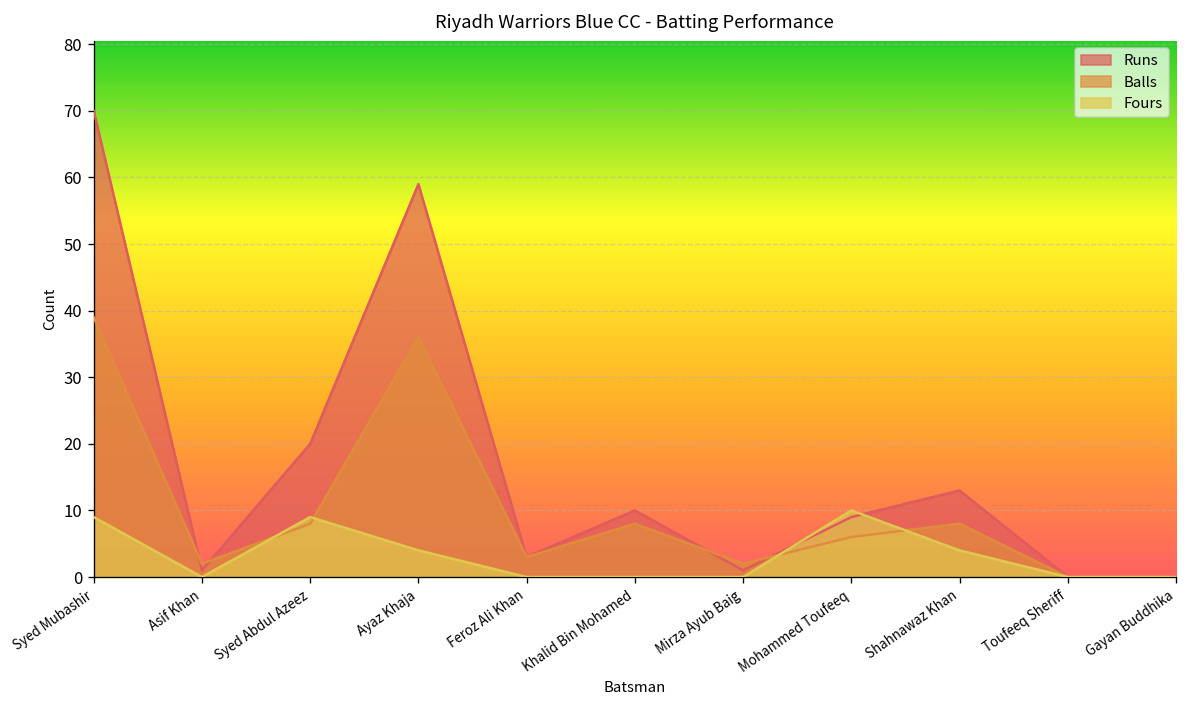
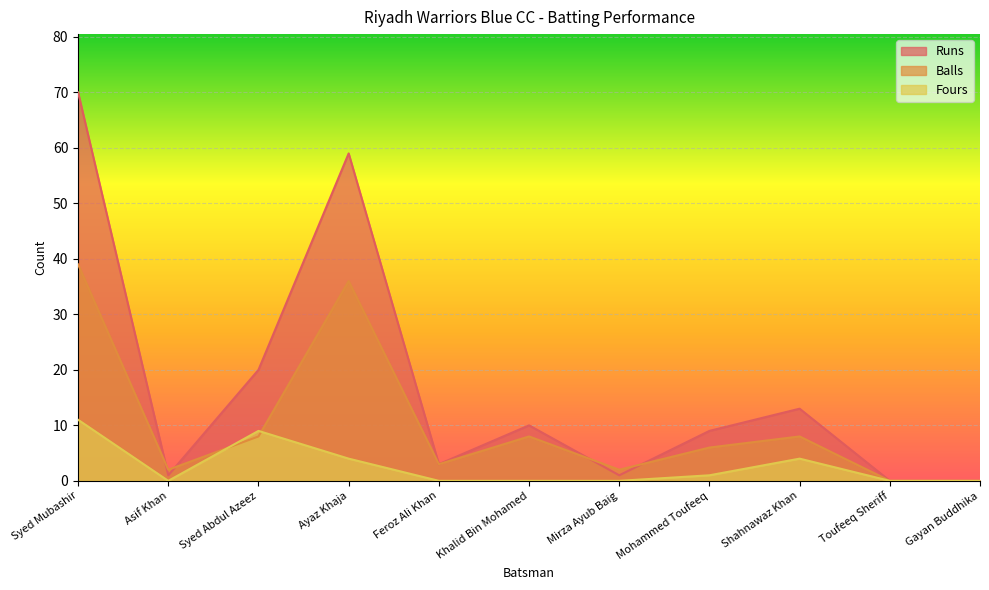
  {
    "Fours": {
-     "Syed Mubashir": 9,
+     "Syed Mubashir": 11,
      "Asif Khan": 0,
      "Syed Abdul Azeez": 9,
      "Ayaz Khaja": 4,
      "Feroz Ali Khan": 0,
      "Khalid Bin Mohamed": 0,
      "Mirza Ayub Baig": 0,
-     "Mohammed Toufeeq": 10,
+     "Mohammed Toufeeq": 1,
      "Shahnawaz Khan": 4
    }
  }
